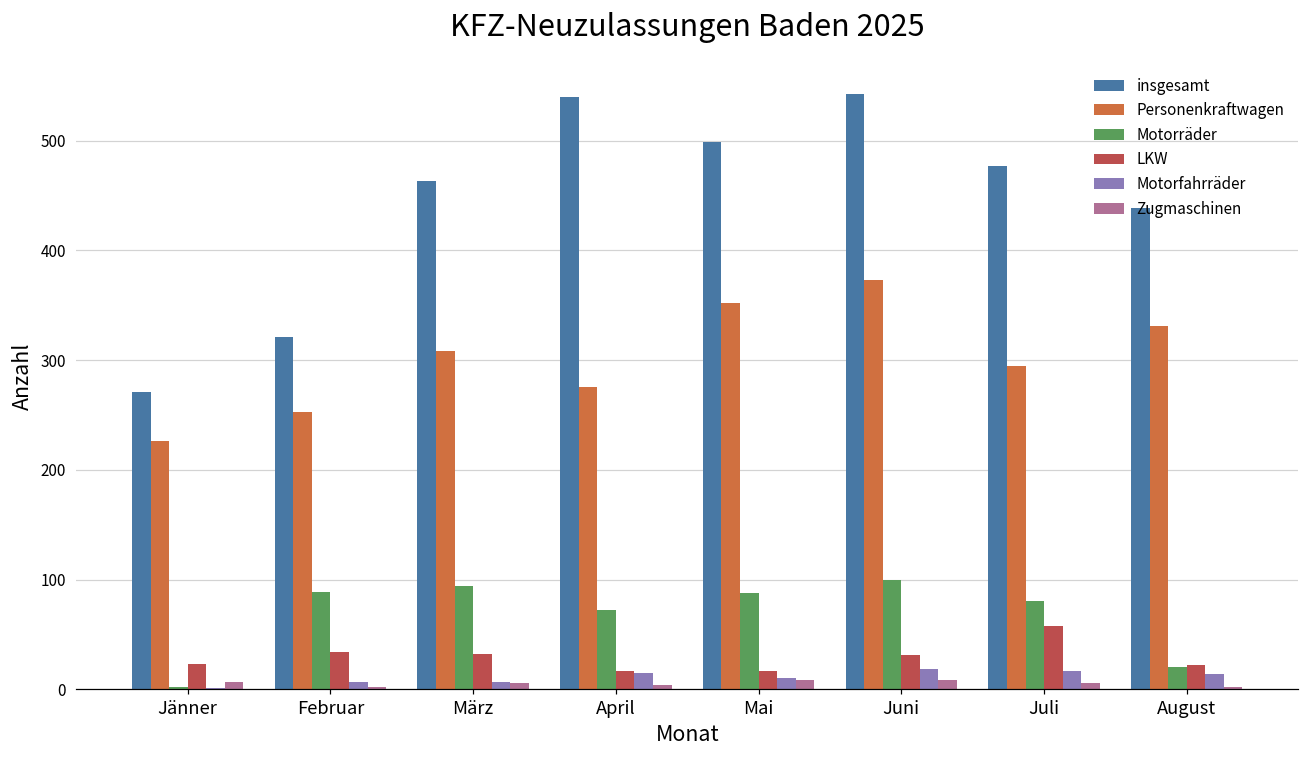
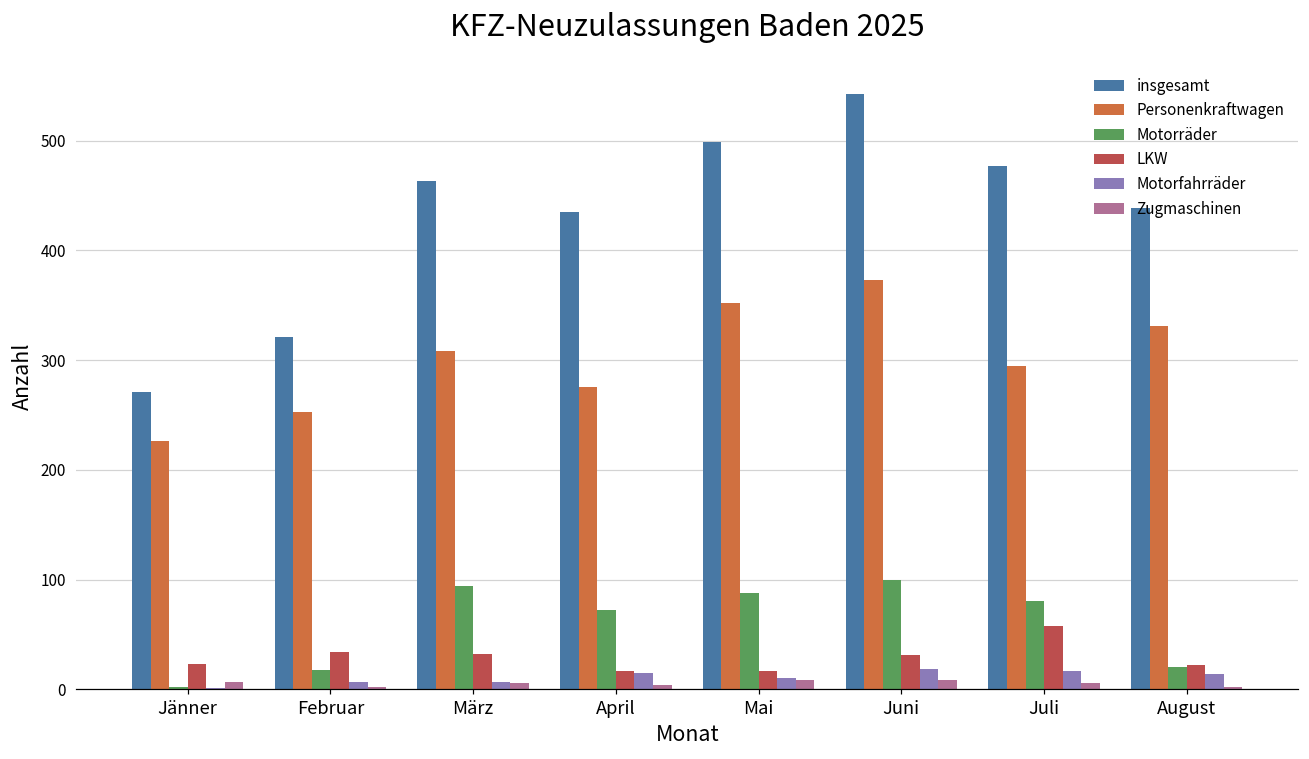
  {
    "insgesamt": {
      "Jänner": 270,
      "Februar": 320,
      "März": 460,
-     "April": 540,
+     "April": 440,
      "Mai": 500,
      "Juni": 540,
      "Juli": 480,
      "August": 440
    },
    "Motorräder": {
-     "Februar": 90,
+     "Februar": 20,
      "März": 90,
      "April": 70,
      "Mai": 90,
      "Juni": 100,
      "Juli": 80,
      "August": 20
    }
  }
